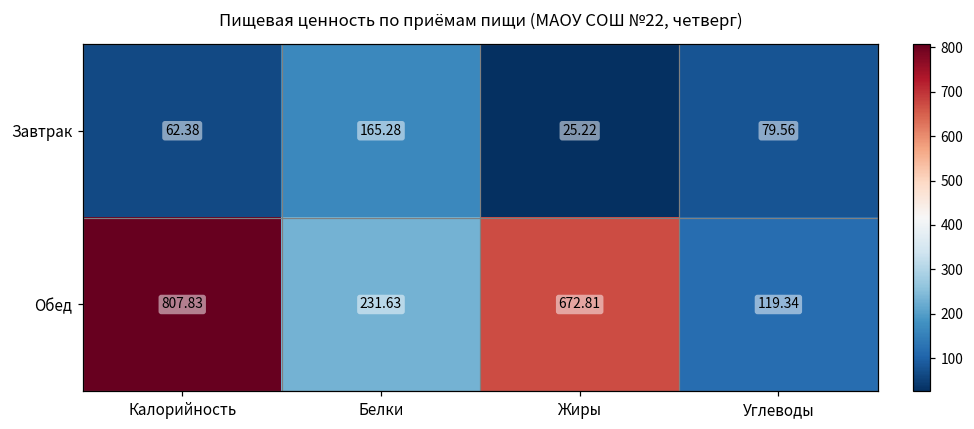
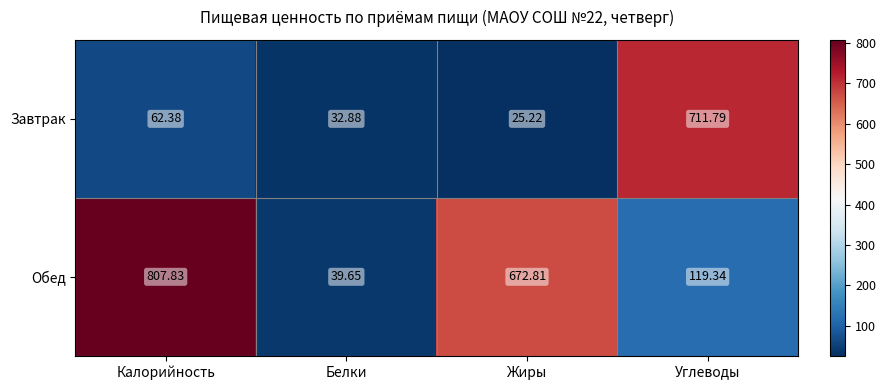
  {
    "Завтрак": {
-     "Белки": 165.28,
-     "Углеводы": 79.56
+     "Белки": 32.88,
+     "Углеводы": 711.79
    },
    "Обед": {
-     "Белки": 231.63
+     "Белки": 39.65
    }
  }
